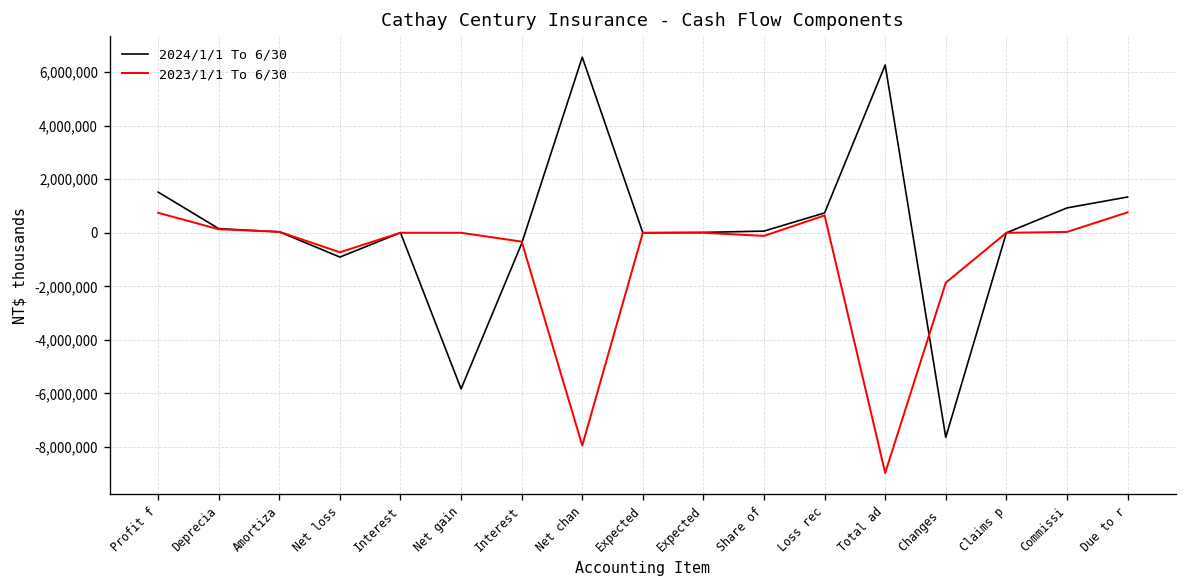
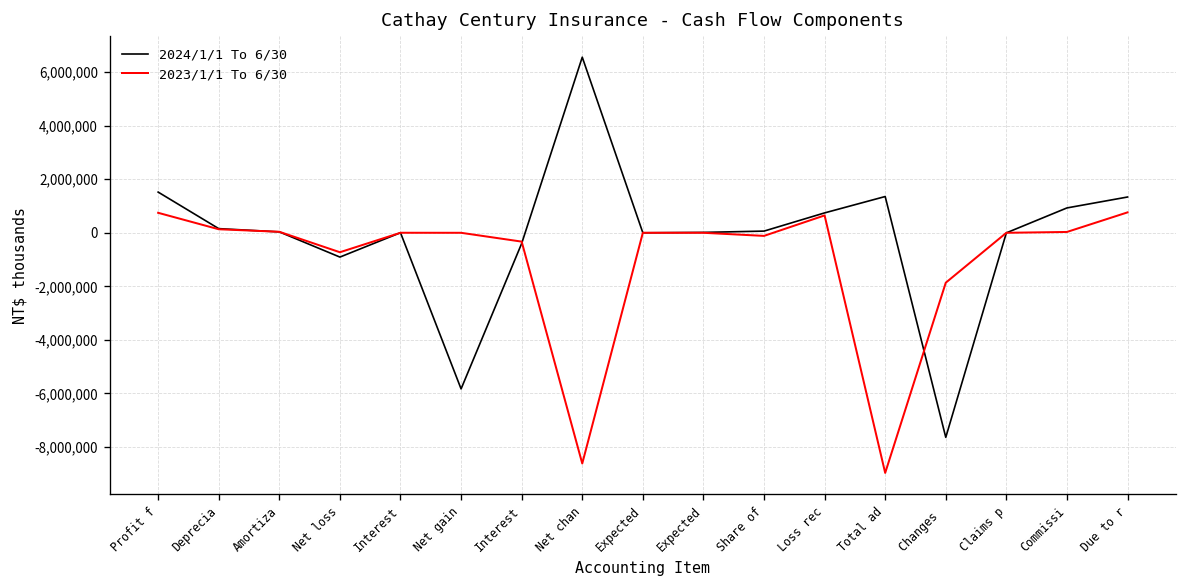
  {
    "2024/1/1 To 6/30": {
      "Profit f": "1,500,000",
      "Net loss": "-900,000",
      "Net gain": "-5,800,000",
      "Net chan": "6,600,000",
      "Share of": "100,000",
-     "Total ad": "6,300,000",
+     "Total ad": "1,400,000",
      "Changes": "-7,600,000",
      "Commissi": "900,000",
      "Due to r": "1,300,000"
    },
    "2023/1/1 To 6/30": {
      "Profit f": "700,000",
      "Net loss": "-700,000",
      "Net gain": "0",
-     "Net chan": "-7,900,000",
+     "Net chan": "-8,600,000",
      "Share of": "-100,000",
      "Total ad": "-9,000,000",
      "Changes": "-1,900,000",
      "Commissi": "0",
      "Due to r": "800,000"
    }
  }
